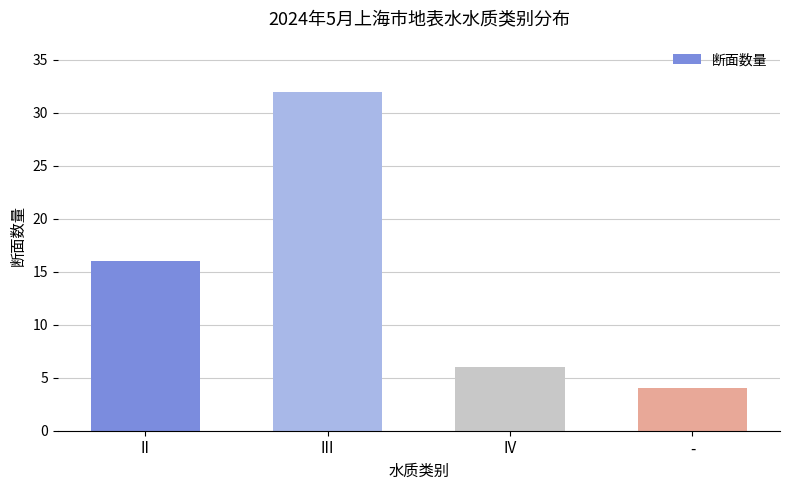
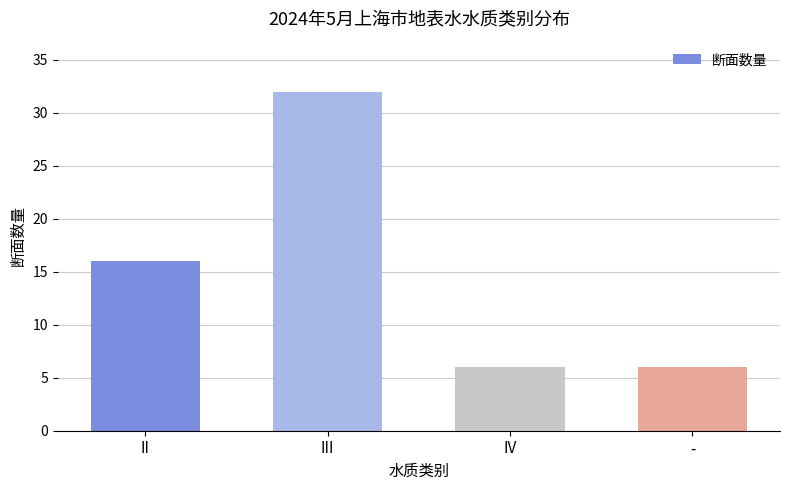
  {
    "II": 16,
    "III": 32,
    "IV": 6,
-   "-": 4
+   "-": 6
  }
